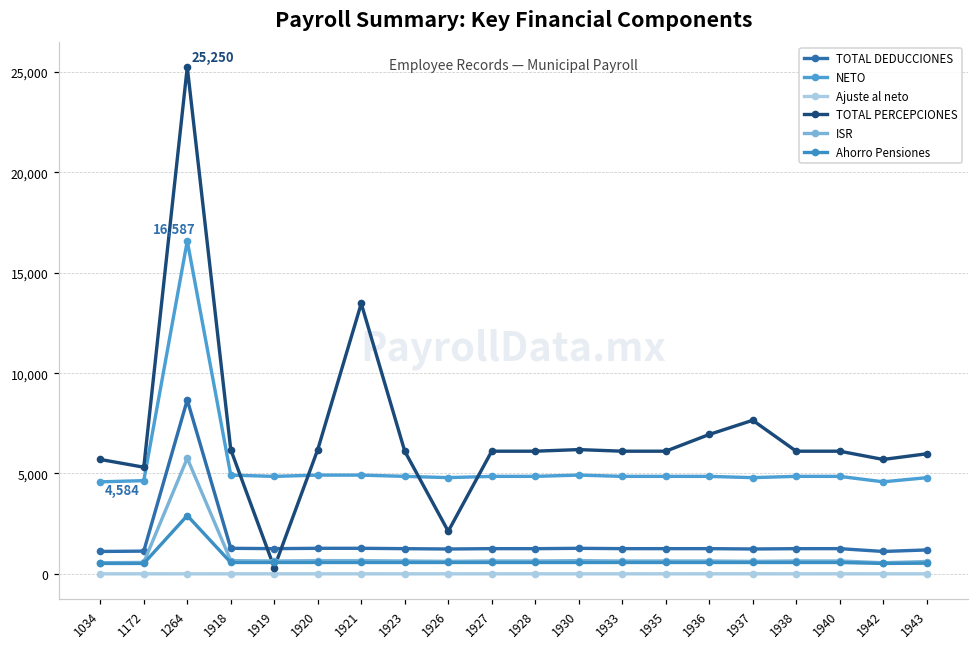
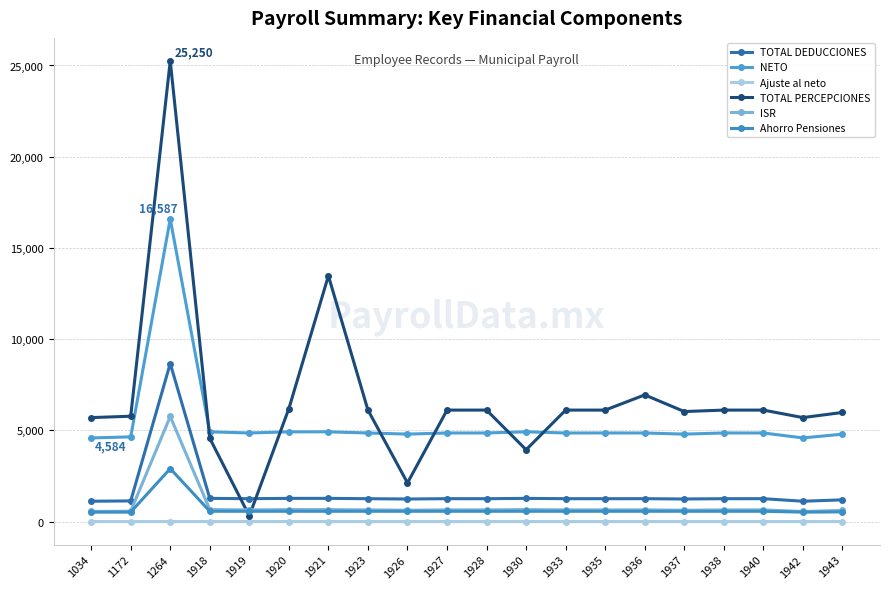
  {
    "TOTAL PERCEPCIONES": {
      "1034": "5,700",
-     "1172": "5,300",
-     "1918": "6,200",
+     "1172": "5,800",
+     "1918": "4,600",
      "1919": "300",
      "1920": "6,200",
      "1921": "13,500",
      "1923": "6,100",
      "1926": "2,100",
      "1927": "6,100",
      "1928": "6,100",
-     "1930": "6,200",
+     "1930": "3,900",
      "1933": "6,100",
      "1935": "6,100",
      "1936": "6,900",
-     "1937": "7,700",
+     "1937": "6,000",
      "1938": "6,100",
      "1940": "6,100",
      "1942": "5,700",
      "1943": "6,000"
    }
  }
